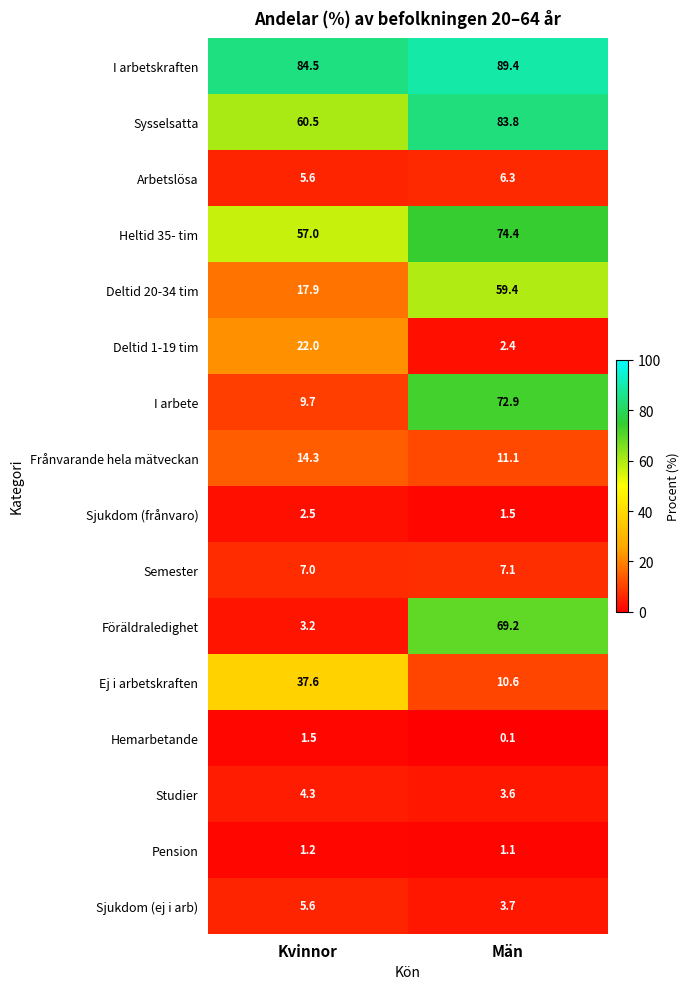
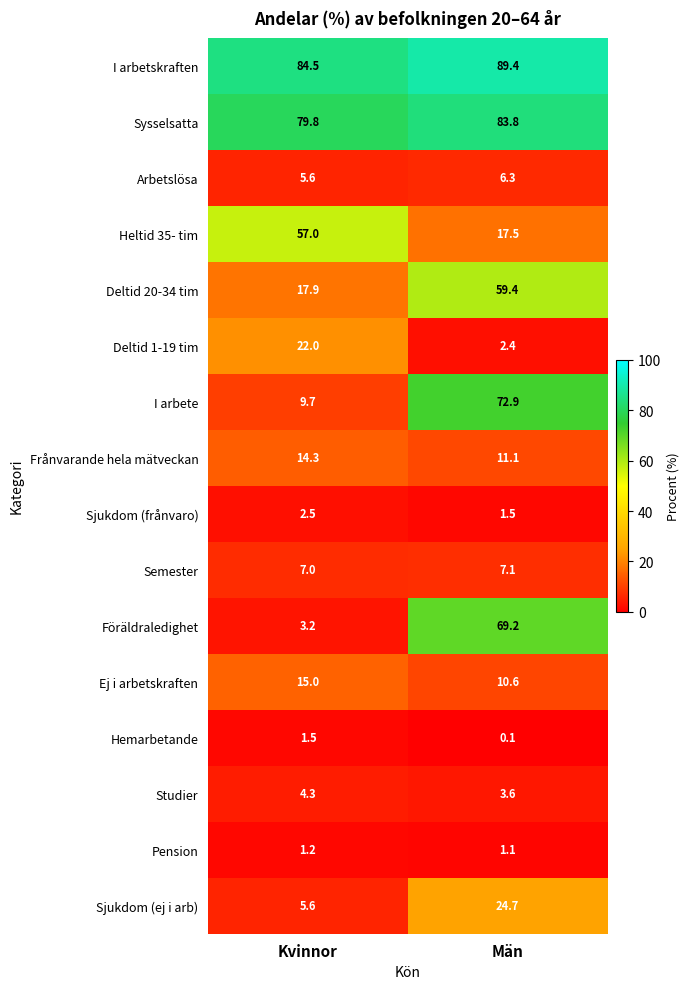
  {
    "I arbetskraften": {
      "Kvinnor": 84.5,
      "Män": 89.4
    },
    "Sysselsatta": {
-     "Kvinnor": 60.5,
+     "Kvinnor": 79.8,
      "Män": 83.8
    },
    "Arbetslösa": {
      "Kvinnor": 5.6,
      "Män": 6.3
    },
    "Heltid 35- tim": {
      "Kvinnor": 57.0,
-     "Män": 74.4
+     "Män": 17.5
    },
    "Deltid 20-34 tim": {
      "Kvinnor": 17.9,
      "Män": 59.4
    },
    "Deltid 1-19 tim": {
      "Kvinnor": 22.0,
      "Män": 2.4
    },
    "I arbete": {
      "Kvinnor": 9.7,
      "Män": 72.9
    },
    "Frånvarande hela mätveckan": {
      "Kvinnor": 14.3,
      "Män": 11.1
    },
    "Sjukdom (frånvaro)": {
      "Kvinnor": 2.5,
      "Män": 1.5
    },
    "Semester": {
      "Kvinnor": 7.0,
      "Män": 7.1
    },
    "Föräldraledighet": {
      "Kvinnor": 3.2,
      "Män": 69.2
    },
    "Ej i arbetskraften": {
-     "Kvinnor": 37.6,
+     "Kvinnor": 15.0,
      "Män": 10.6
    },
    "Hemarbetande": {
      "Kvinnor": 1.5,
      "Män": 0.1
    },
    "Studier": {
      "Kvinnor": 4.3,
      "Män": 3.6
    },
    "Pension": {
      "Kvinnor": 1.2,
      "Män": 1.1
    },
    "Sjukdom (ej i arb)": {
      "Kvinnor": 5.6,
-     "Män": 3.7
+     "Män": 24.7
    }
  }
